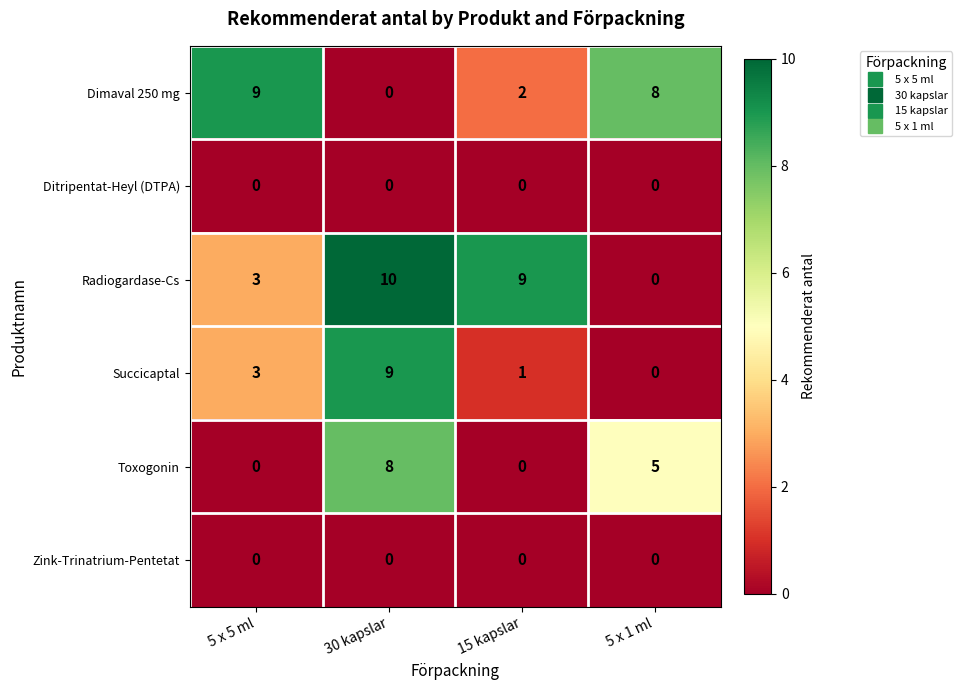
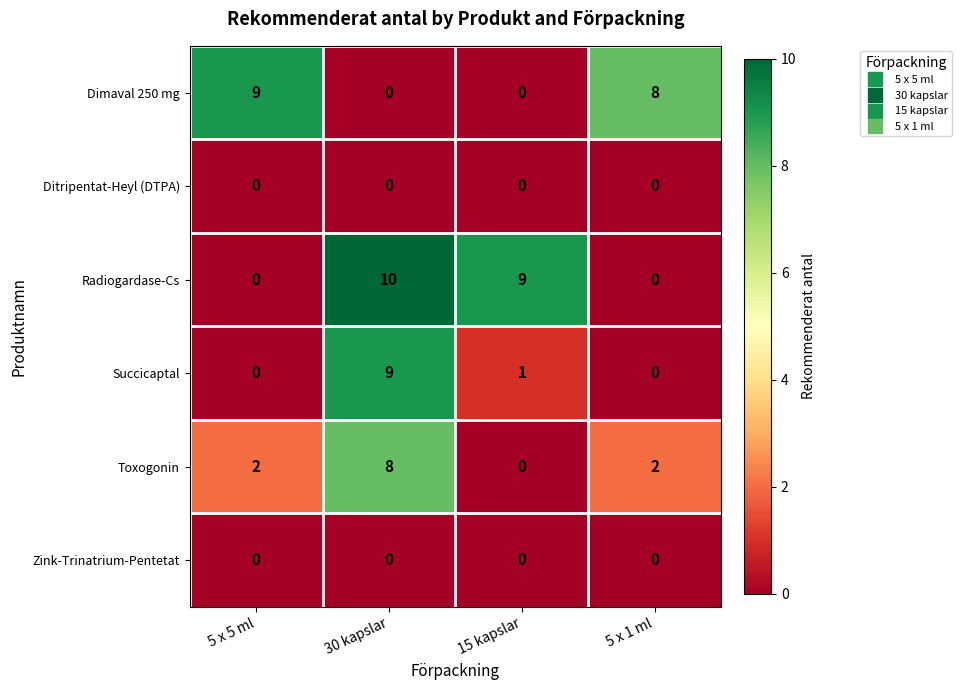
  {
    "Dimaval 250 mg": {
      "5 x 5 ml": 9,
      "30 kapslar": 0,
-     "15 kapslar": 2,
+     "15 kapslar": 0,
      "5 x 1 ml": 8
    },
    "Ditripentat-Heyl (DTPA)": {
      "5 x 5 ml": 0,
      "30 kapslar": 0,
      "15 kapslar": 0,
      "5 x 1 ml": 0
    },
    "Radiogardase-Cs": {
-     "5 x 5 ml": 3,
+     "5 x 5 ml": 0,
      "30 kapslar": 10,
      "15 kapslar": 9,
      "5 x 1 ml": 0
    },
    "Succicaptal": {
-     "5 x 5 ml": 3,
+     "5 x 5 ml": 0,
      "30 kapslar": 9,
      "15 kapslar": 1,
      "5 x 1 ml": 0
    },
    "Toxogonin": {
-     "5 x 5 ml": 0,
+     "5 x 5 ml": 2,
      "30 kapslar": 8,
      "15 kapslar": 0,
-     "5 x 1 ml": 5
+     "5 x 1 ml": 2
    },
    "Zink-Trinatrium-Pentetat": {
      "5 x 5 ml": 0,
      "30 kapslar": 0,
      "15 kapslar": 0,
      "5 x 1 ml": 0
    }
  }
